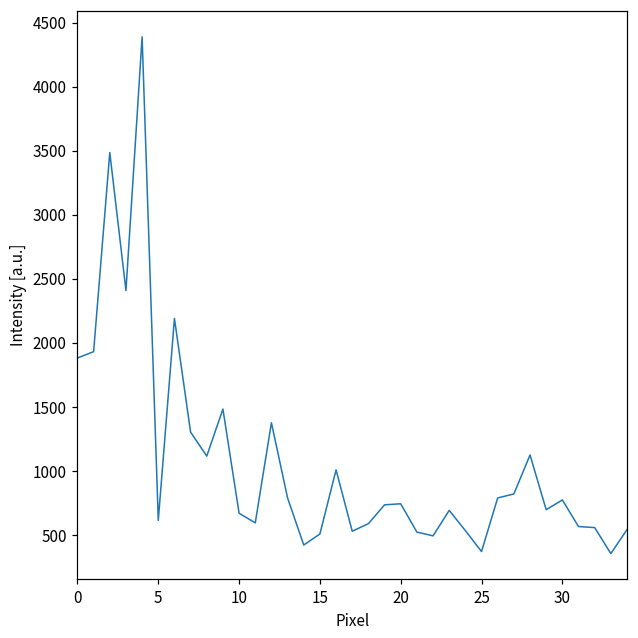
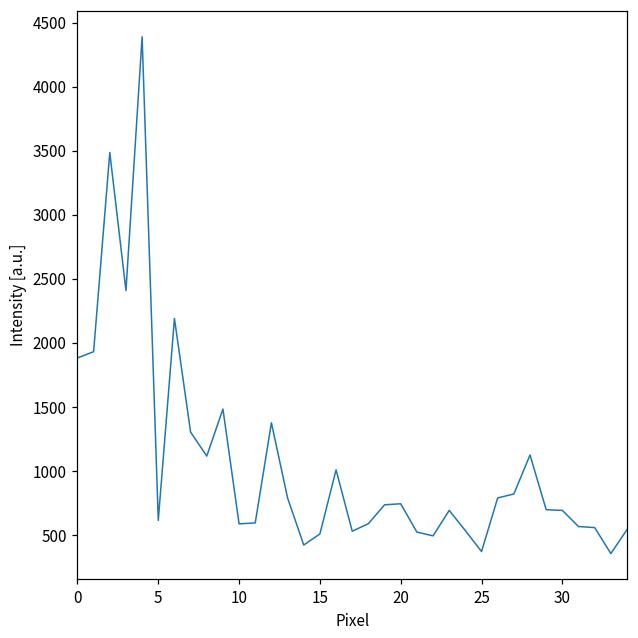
  {
    "0": 1880,
    "5": 620,
-   "10": 670,
+   "10": 590,
    "15": 510,
    "20": 740,
    "25": 370,
-   "30": 770
+   "30": 690
  }
